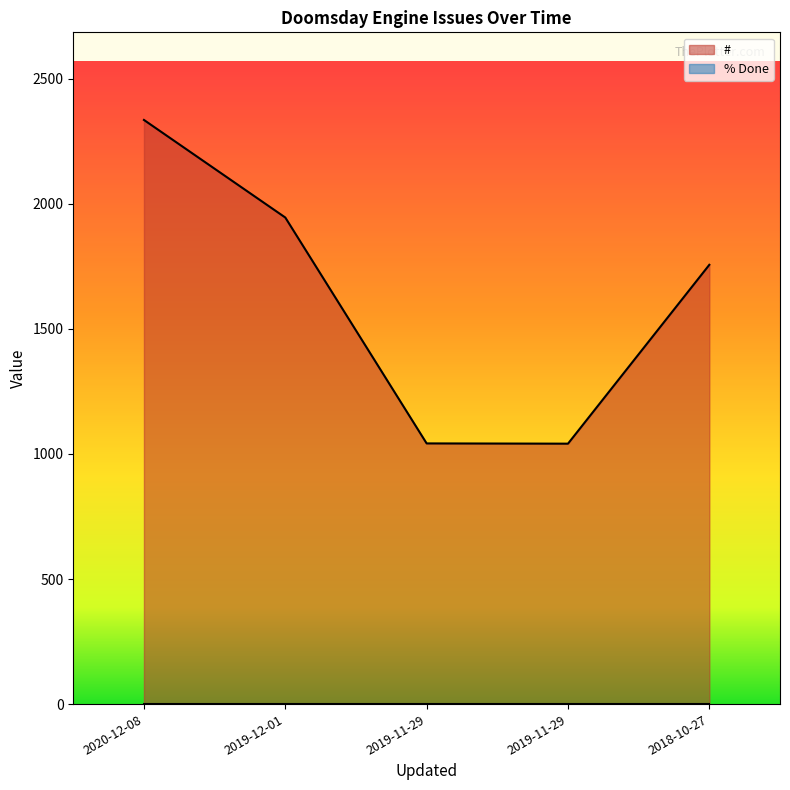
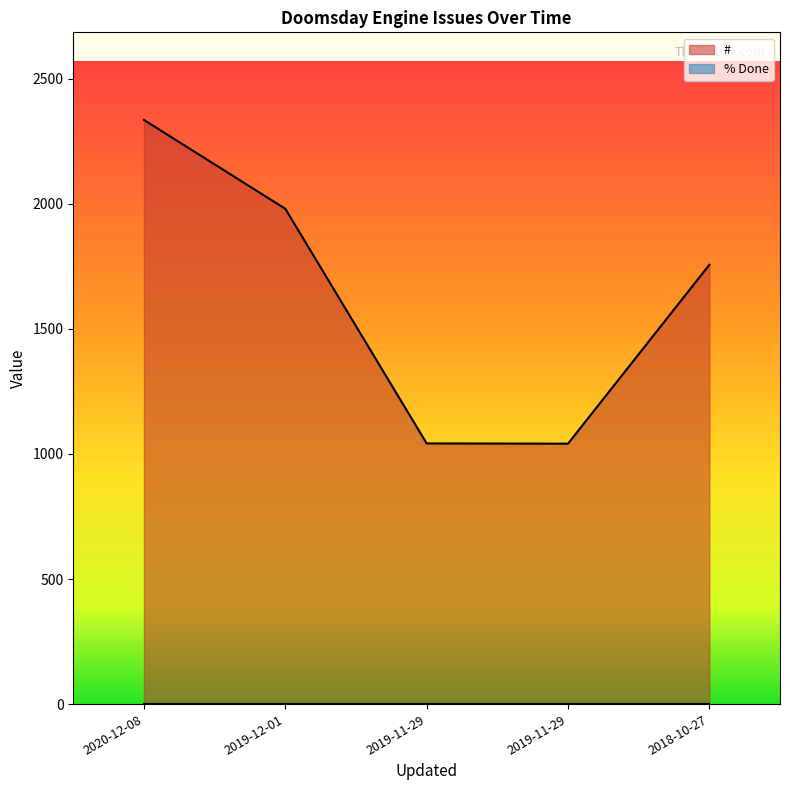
  {
    "#": {
      "2020-12-08": 2340,
-     "2019-12-01": 1950,
+     "2019-12-01": 1980,
      "2018-10-27": 1760
    },
    "% Done": {
      "2020-12-08": 0,
      "2019-12-01": 0,
      "2018-10-27": 0
    }
  }
